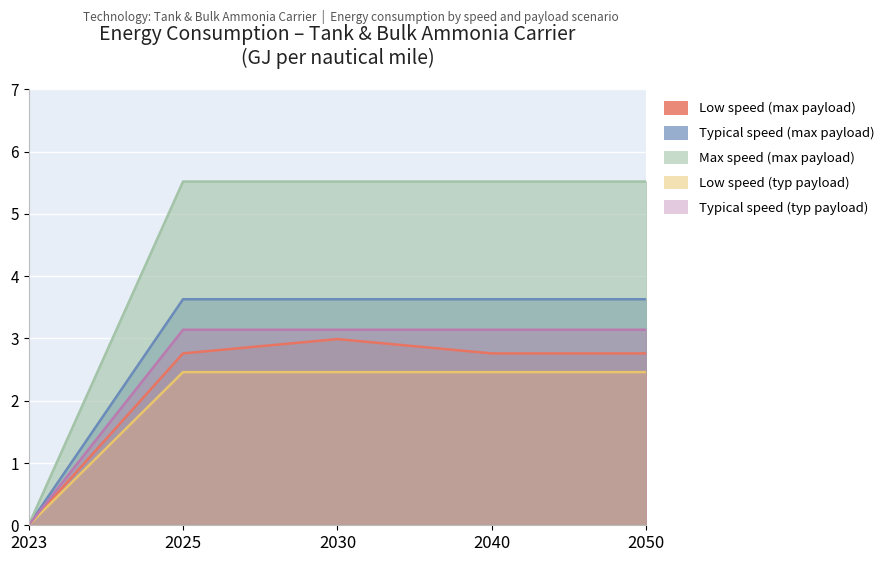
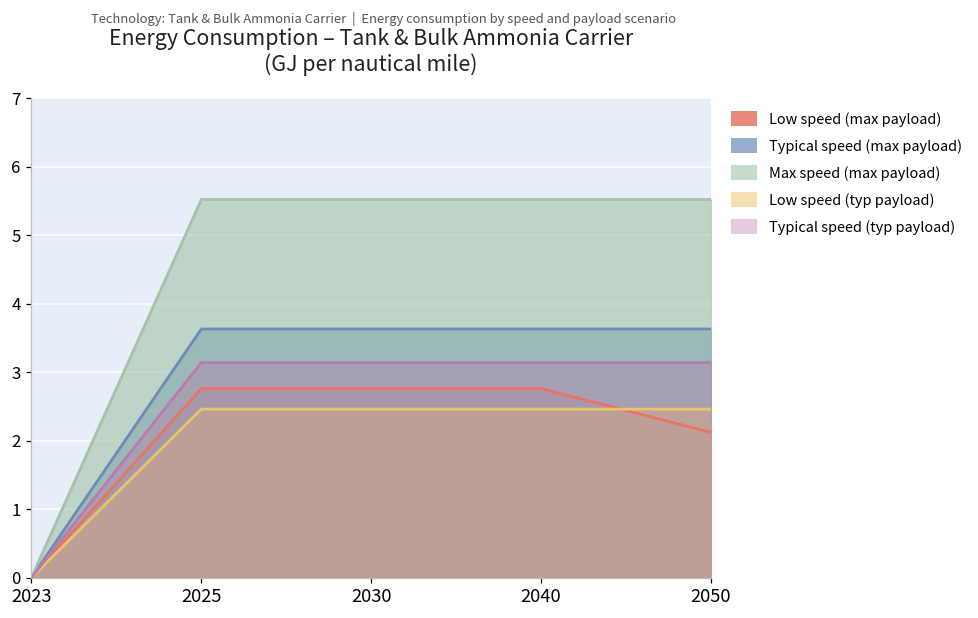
  {
    "Low speed (max payload)": {
      "2025": 2.8,
-     "2030": 3.0,
+     "2030": 2.8,
      "2040": 2.8,
-     "2050": 2.8
+     "2050": 2.1
    },
    "Typical speed (max payload)": {
      "2025": 3.6,
      "2030": 3.6,
      "2040": 3.6,
      "2050": 3.6
    },
    "Low speed (typ payload)": {
      "2025": 2.5,
      "2030": 2.5,
      "2040": 2.5,
      "2050": 2.5
    }
  }
